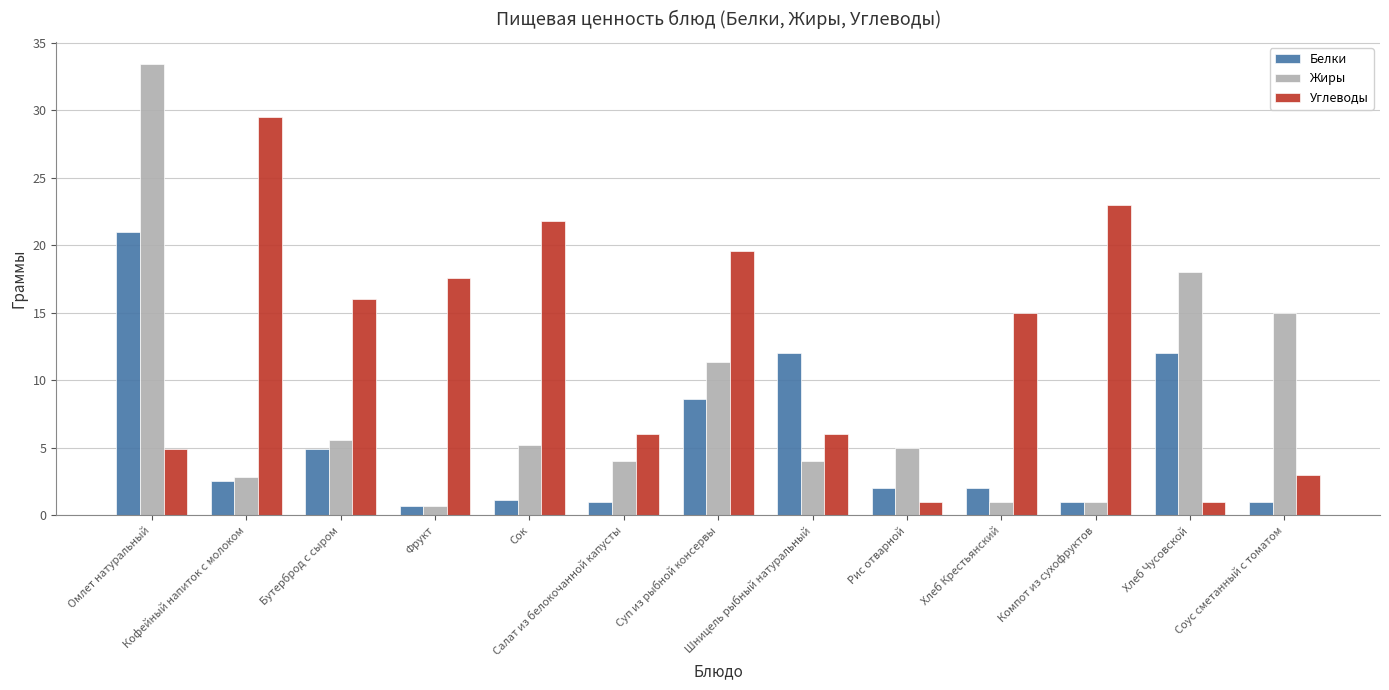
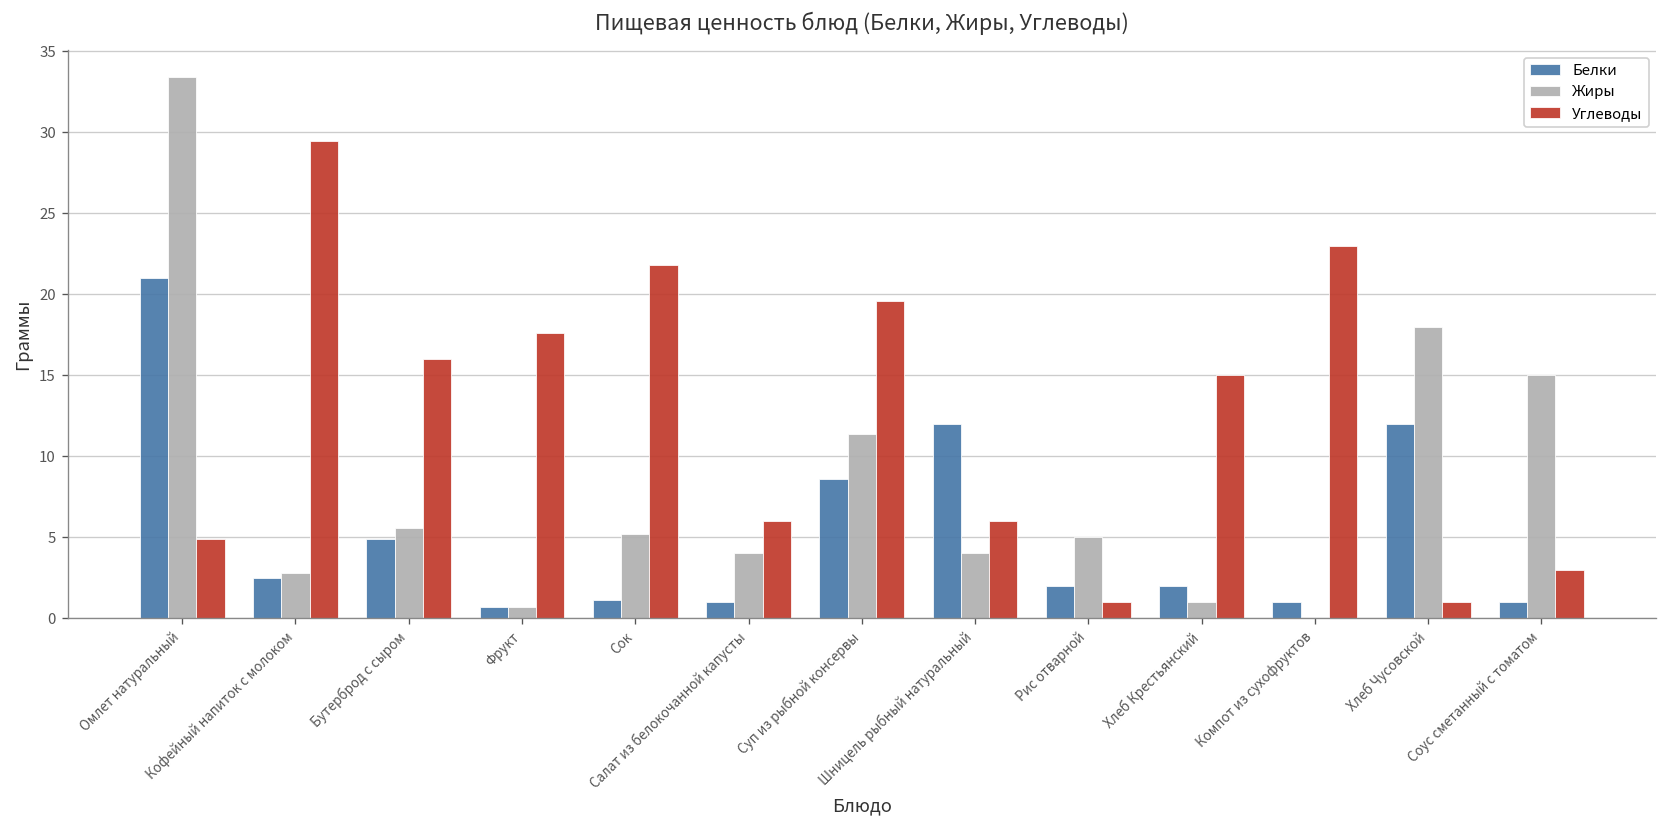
  {
    "Белки": {
      "Омлет натуральный": 21,
      "Кофейный напиток с молоком": 2.5,
      "Бутерброд с сыром": 5,
      "Фрукт": 0.7,
      "Сок": 1,
      "Салат из белокочанной капусты": 1,
      "Суп из рыбной консервы": 8.6,
      "Шницель рыбный натуральный": 12,
      "Рис отварной": 2,
      "Хлеб Крестьянский": 2,
      "Компот из сухофруктов": 1,
      "Хлеб Чусовской": 12,
      "Соус сметанный с томатом": 1
    },
    "Жиры": {
      "Омлет натуральный": 33.4,
      "Кофейный напиток с молоком": 2.8,
      "Бутерброд с сыром": 5.6,
      "Фрукт": 0.7,
      "Сок": 5.2,
      "Салат из белокочанной капусты": 4,
      "Суп из рыбной консервы": 11.4,
      "Шницель рыбный натуральный": 4,
      "Рис отварной": 5,
      "Хлеб Крестьянский": 1,
-     "Компот из сухофруктов": 1,
+     "Компот из сухофруктов": 0,
      "Хлеб Чусовской": 18,
      "Соус сметанный с томатом": 15
    },
    "Углеводы": {
      "Омлет натуральный": 5,
      "Кофейный напиток с молоком": 29.5,
      "Бутерброд с сыром": 16,
      "Фрукт": 17.6,
      "Сок": 22,
      "Салат из белокочанной капусты": 6,
      "Суп из рыбной консервы": 19.6,
      "Шницель рыбный натуральный": 6,
      "Рис отварной": 1,
      "Хлеб Крестьянский": 15,
      "Компот из сухофруктов": 23,
      "Хлеб Чусовской": 1,
      "Соус сметанный с томатом": 3
    }
  }
